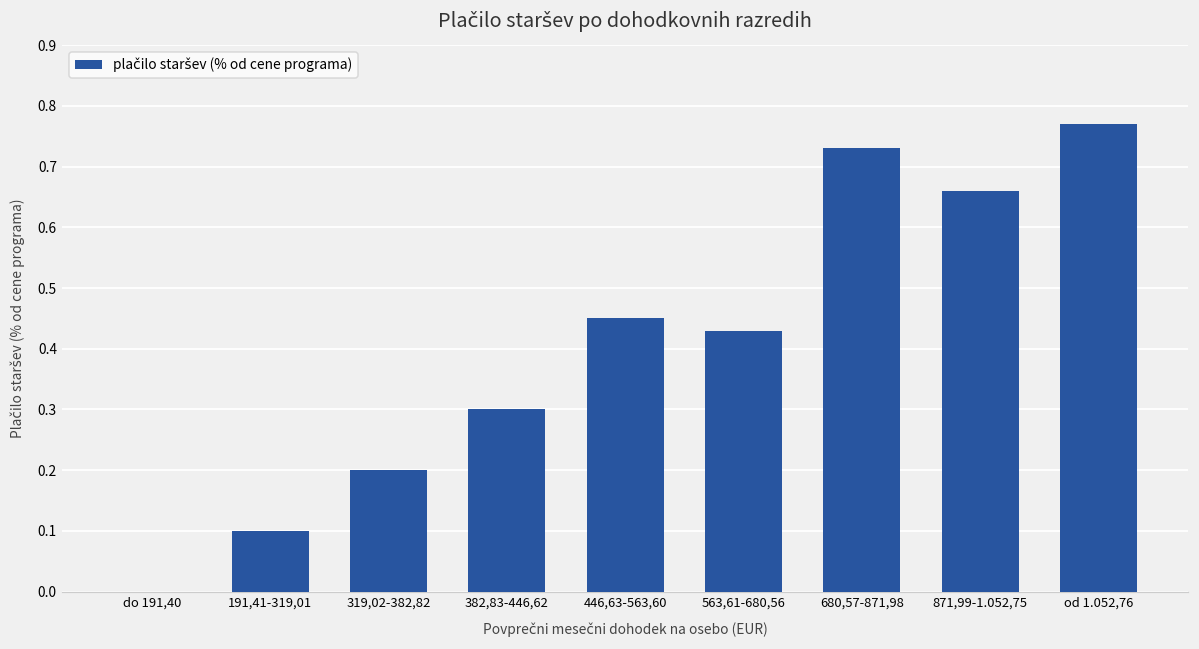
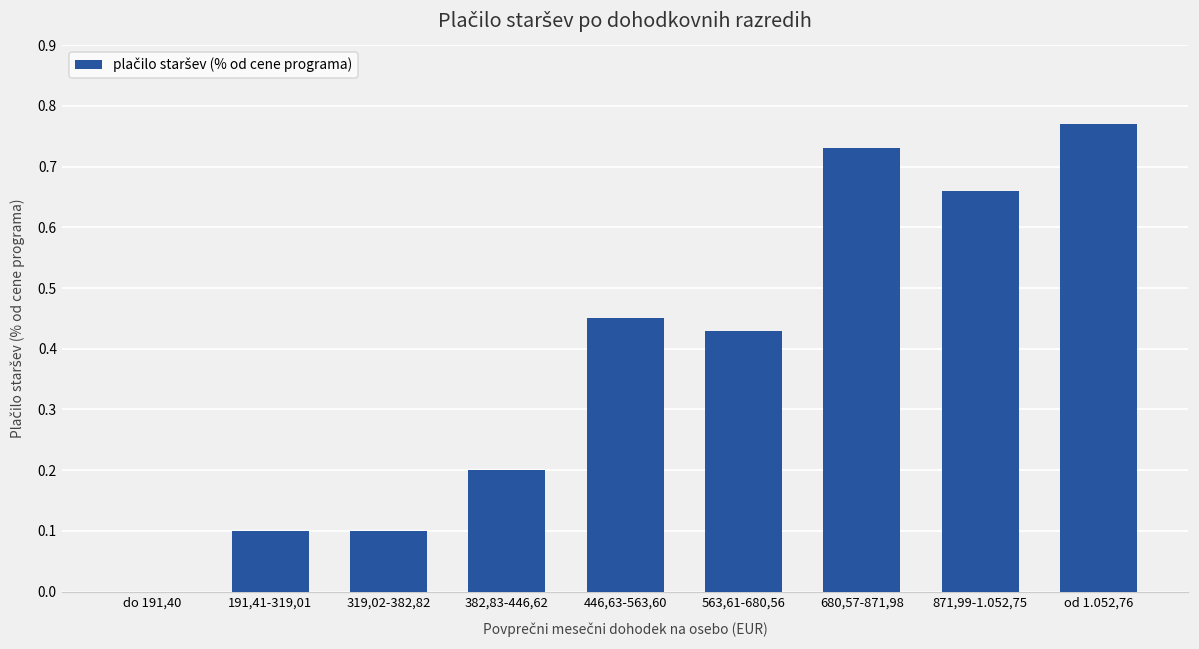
  {
    "do 191,40": 0.0,
    "191,41-319,01": 0.1,
-   "319,02-382,82": 0.2,
-   "382,83-446,62": 0.3,
+   "319,02-382,82": 0.1,
+   "382,83-446,62": 0.2,
    "446,63-563,60": 0.45,
    "563,61-680,56": 0.43,
    "680,57-871,98": 0.73,
    "871,99-1.052,75": 0.66,
    "od 1.052,76": 0.77
  }
